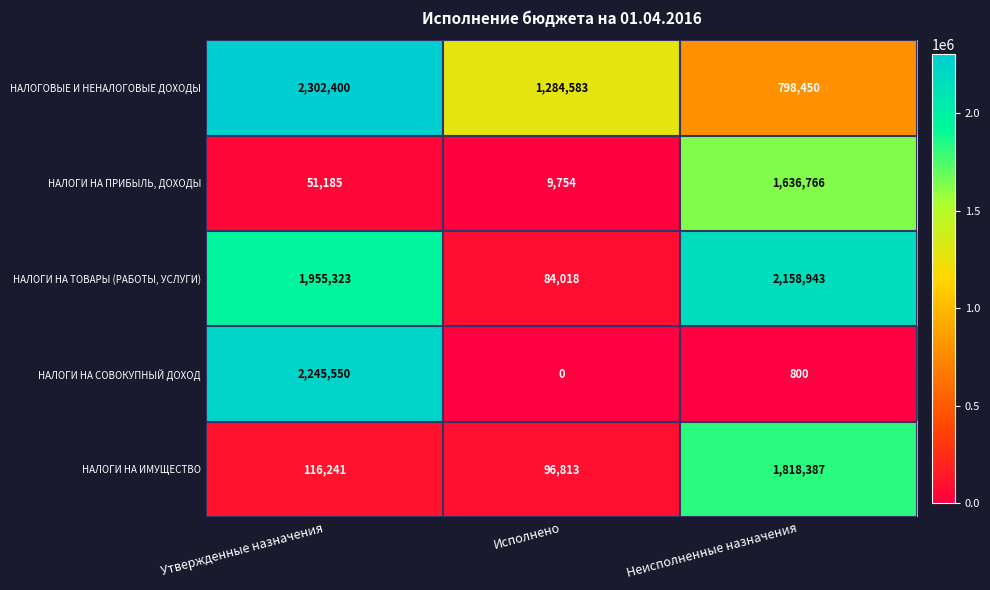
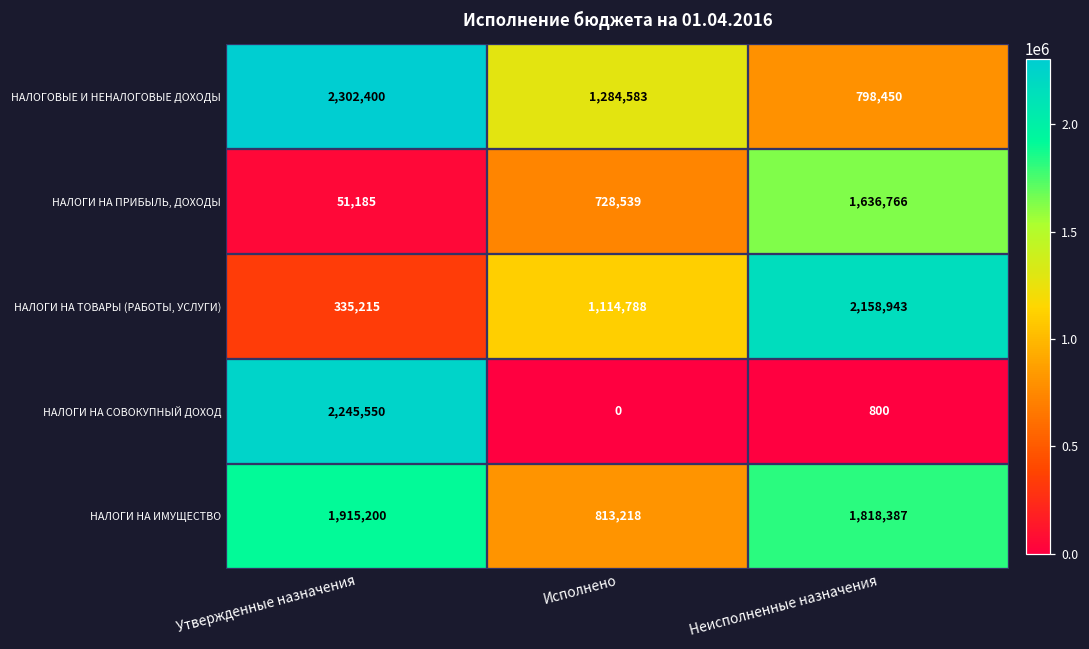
  {
    "НАЛОГОВЫЕ И НЕНАЛОГОВЫЕ ДОХОДЫ": {
      "Утвержденные назначения": "2,302,400",
      "Исполнено": "1,284,583",
      "Неисполненные назначения": "798,450"
    },
    "НАЛОГИ НА ПРИБЫЛЬ, ДОХОДЫ": {
      "Утвержденные назначения": "51,185",
-     "Исполнено": "9,754",
+     "Исполнено": "728,539",
      "Неисполненные назначения": "1,636,766"
    },
    "НАЛОГИ НА ТОВАРЫ (РАБОТЫ, УСЛУГИ)": {
-     "Утвержденные назначения": "1,955,323",
-     "Исполнено": "84,018",
+     "Утвержденные назначения": "335,215",
+     "Исполнено": "1,114,788",
      "Неисполненные назначения": "2,158,943"
    },
    "НАЛОГИ НА СОВОКУПНЫЙ ДОХОД": {
      "Утвержденные назначения": "2,245,550",
      "Исполнено": "0",
      "Неисполненные назначения": "800"
    },
    "НАЛОГИ НА ИМУЩЕСТВО": {
-     "Утвержденные назначения": "116,241",
-     "Исполнено": "96,813",
+     "Утвержденные назначения": "1,915,200",
+     "Исполнено": "813,218",
      "Неисполненные назначения": "1,818,387"
    }
  }
